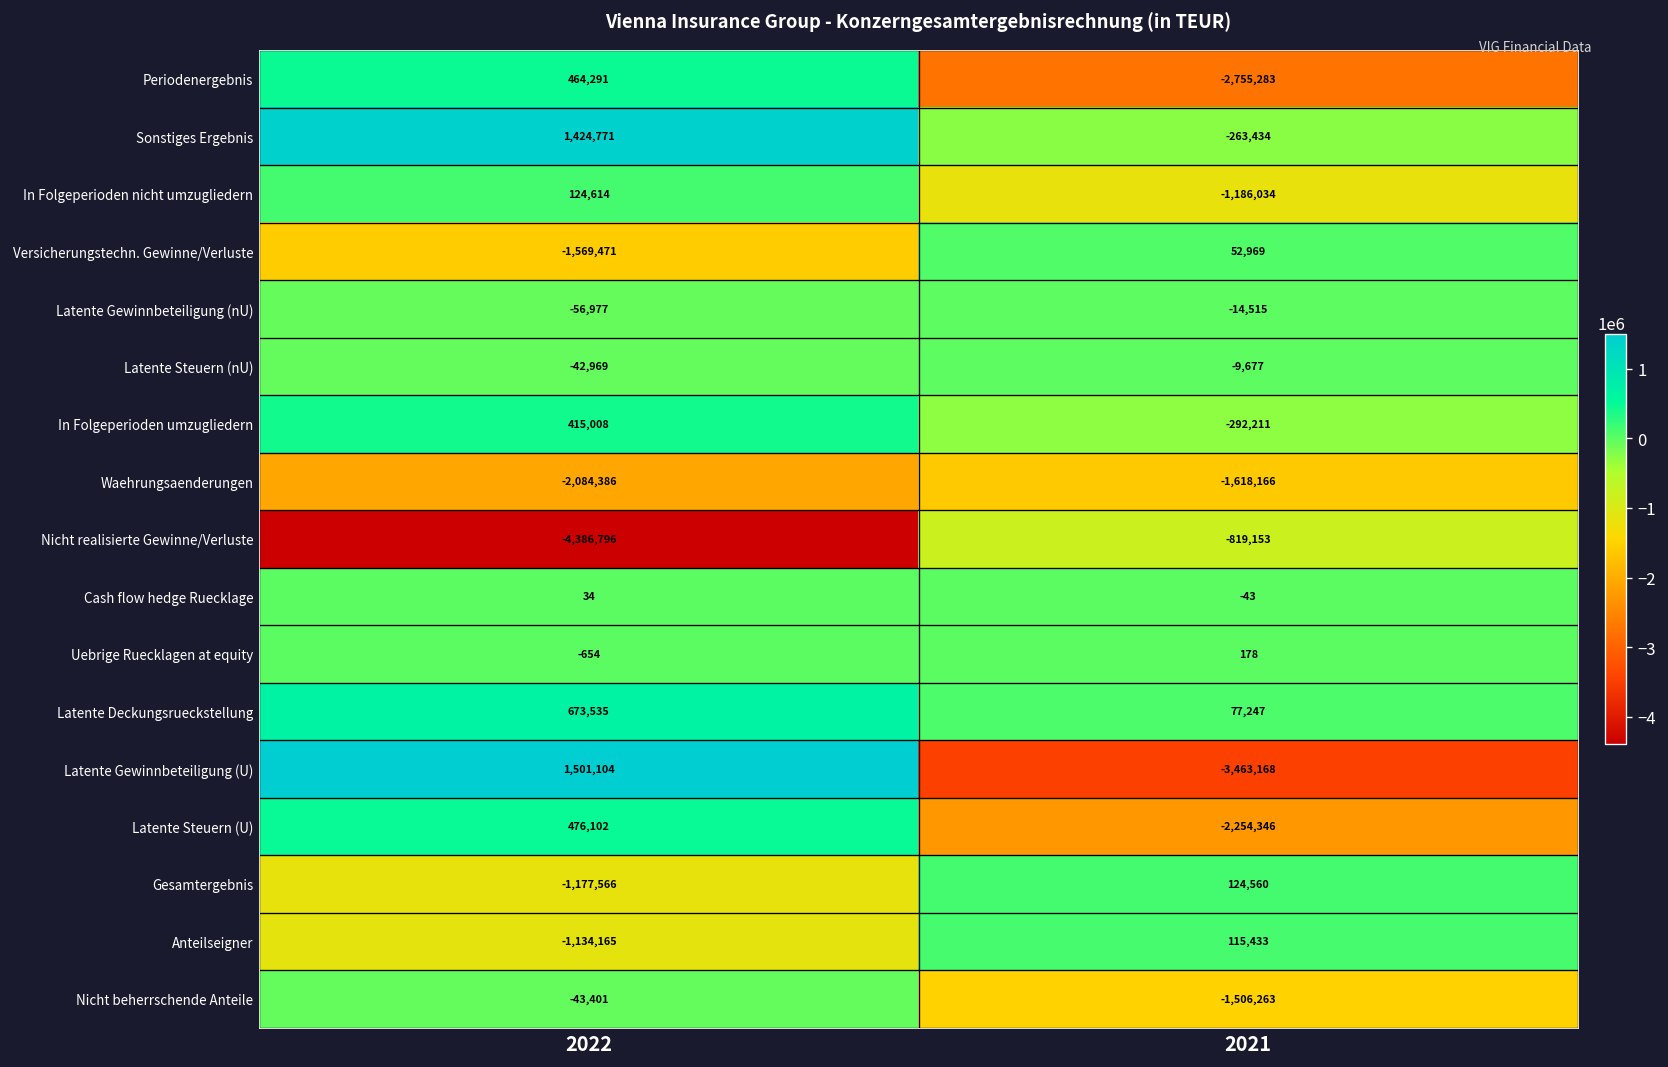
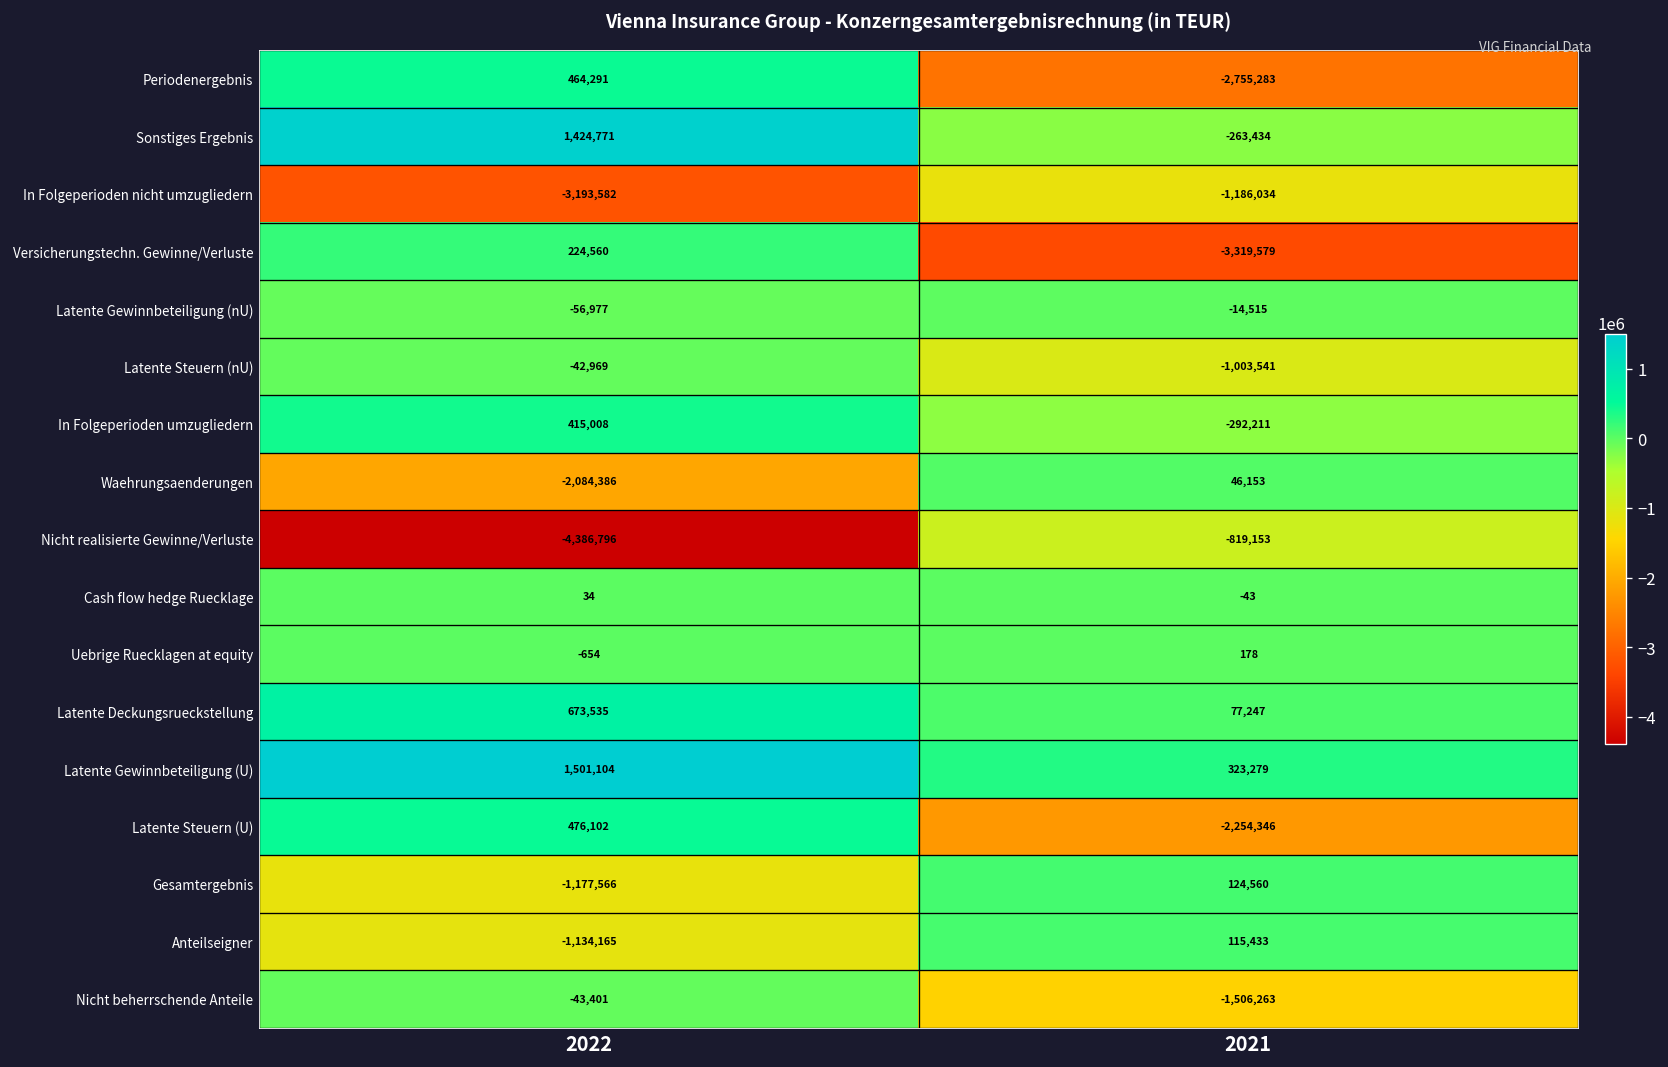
  {
    "Periodenergebnis": {
      "2022": "464,291",
      "2021": "-2,755,283"
    },
    "Sonstiges Ergebnis": {
      "2022": "1,424,771",
      "2021": "-263,434"
    },
    "In Folgeperioden nicht umzugliedern": {
-     "2022": "124,614",
+     "2022": "-3,193,582",
      "2021": "-1,186,034"
    },
    "Versicherungstechn. Gewinne/Verluste": {
-     "2022": "-1,569,471",
-     "2021": "52,969"
+     "2022": "224,560",
+     "2021": "-3,319,579"
    },
    "Latente Gewinnbeteiligung (nU)": {
      "2022": "-56,977",
      "2021": "-14,515"
    },
    "Latente Steuern (nU)": {
      "2022": "-42,969",
-     "2021": "-9,677"
+     "2021": "-1,003,541"
    },
    "In Folgeperioden umzugliedern": {
      "2022": "415,008",
      "2021": "-292,211"
    },
    "Waehrungsaenderungen": {
      "2022": "-2,084,386",
-     "2021": "-1,618,166"
+     "2021": "46,153"
    },
    "Nicht realisierte Gewinne/Verluste": {
      "2022": "-4,386,796",
      "2021": "-819,153"
    },
    "Cash flow hedge Ruecklage": {
      "2022": "34",
      "2021": "-43"
    },
    "Uebrige Ruecklagen at equity": {
      "2022": "-654",
      "2021": "178"
    },
    "Latente Deckungsrueckstellung": {
      "2022": "673,535",
      "2021": "77,247"
    },
    "Latente Gewinnbeteiligung (U)": {
      "2022": "1,501,104",
-     "2021": "-3,463,168"
+     "2021": "323,279"
    },
    "Latente Steuern (U)": {
      "2022": "476,102",
      "2021": "-2,254,346"
    },
    "Gesamtergebnis": {
      "2022": "-1,177,566",
      "2021": "124,560"
    },
    "Anteilseigner": {
      "2022": "-1,134,165",
      "2021": "115,433"
    },
    "Nicht beherrschende Anteile": {
      "2022": "-43,401",
      "2021": "-1,506,263"
    }
  }
